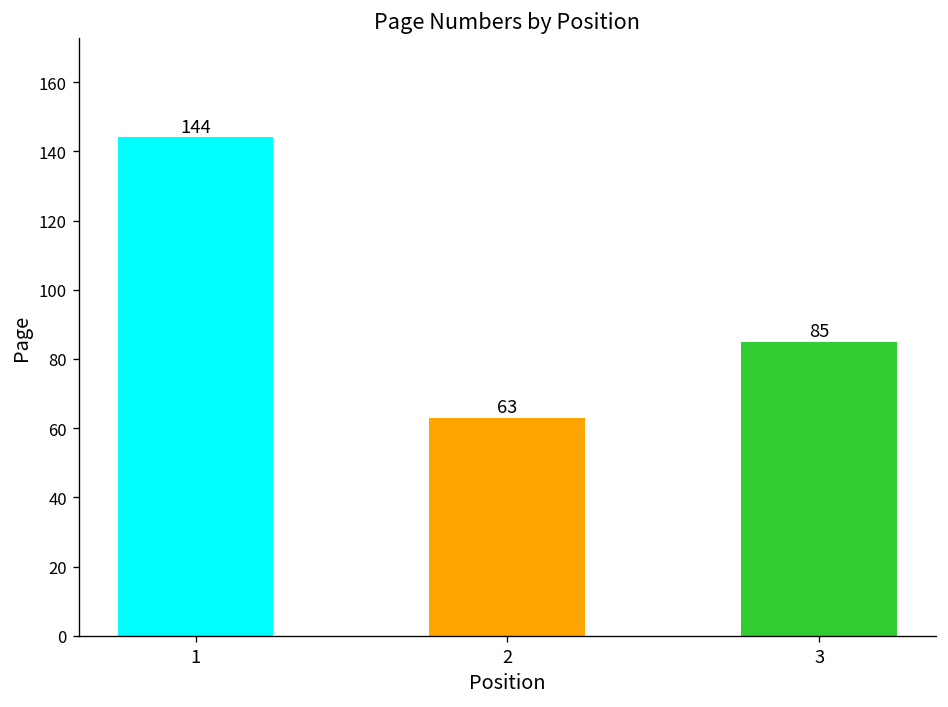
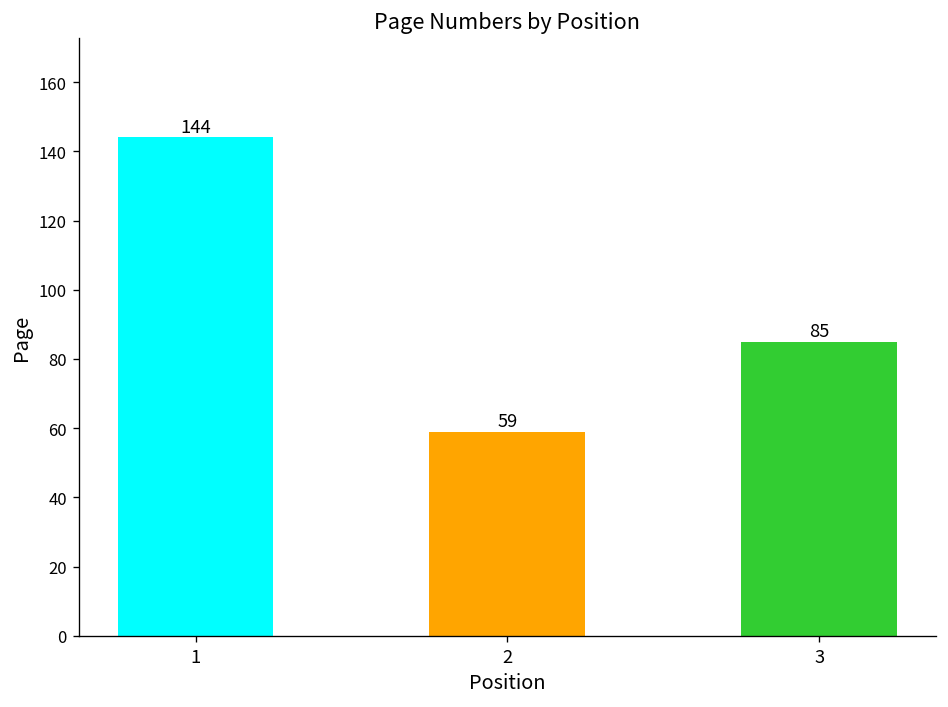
  {
    "1": 144,
-   "2": 63,
+   "2": 59,
    "3": 85
  }
